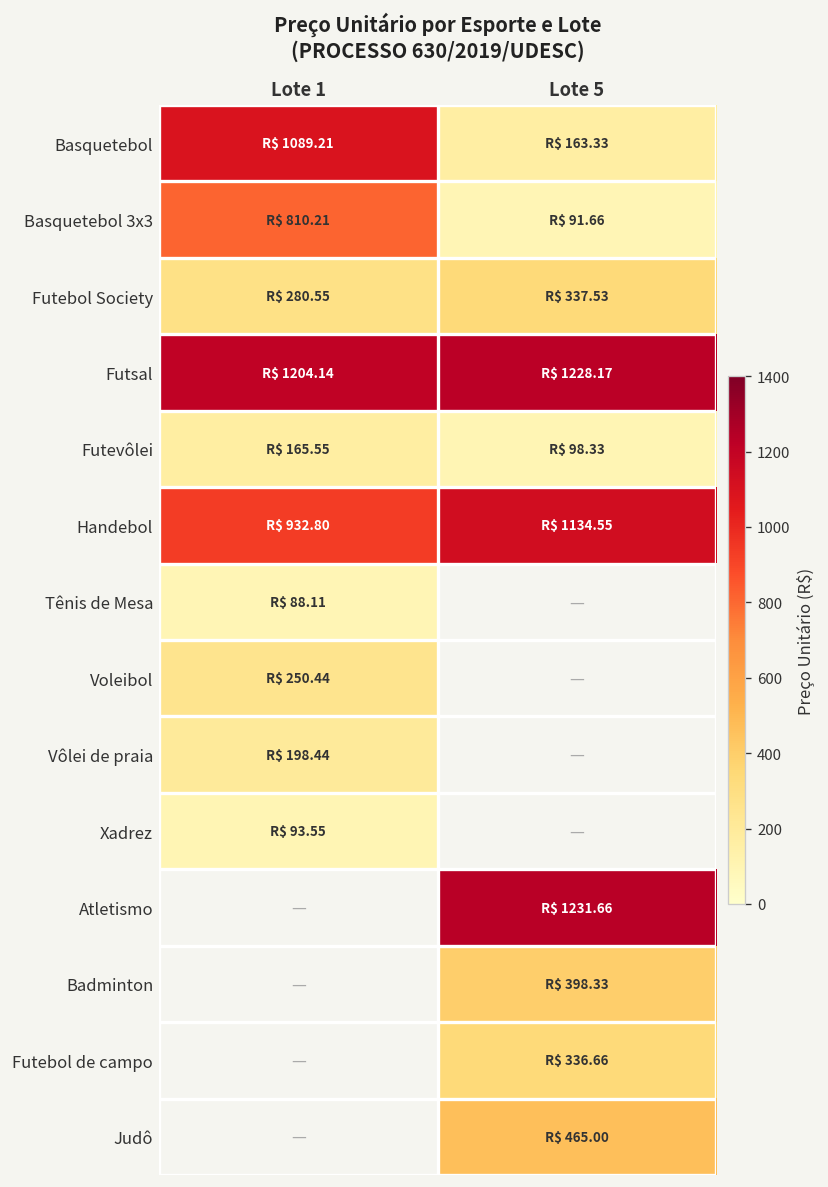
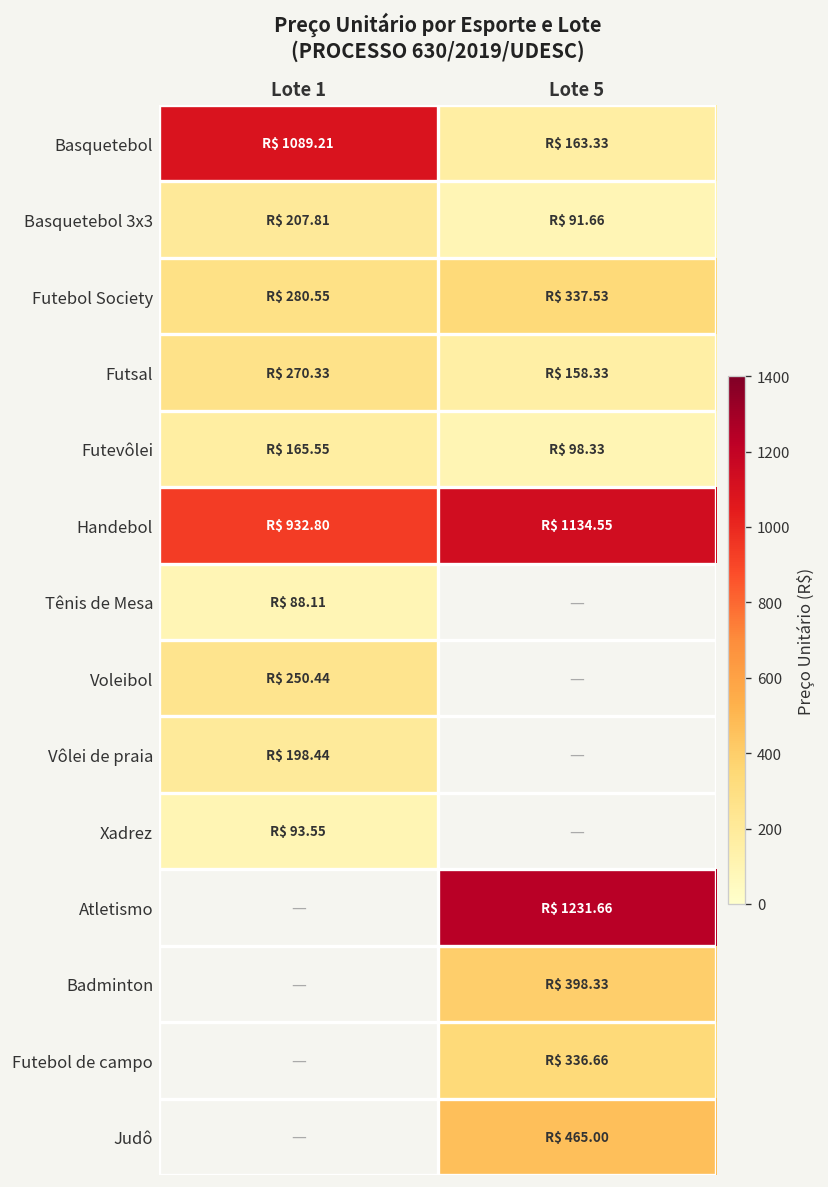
  {
    "Basquetebol": {
      "Lote 1": 1089.21,
      "Lote 5": 163.33
    },
    "Basquetebol 3x3": {
-     "Lote 1": 810.21,
+     "Lote 1": 207.81,
      "Lote 5": 91.66
    },
    "Futebol Society": {
      "Lote 1": 280.55,
      "Lote 5": 337.53
    },
    "Futsal": {
-     "Lote 1": 1204.14,
-     "Lote 5": 1228.17
+     "Lote 1": 270.33,
+     "Lote 5": 158.33
    },
    "Futevôlei": {
      "Lote 1": 165.55,
      "Lote 5": 98.33
    },
    "Handebol": {
      "Lote 1": 932.80,
      "Lote 5": 1134.55
    },
    "Tênis de Mesa": {
      "Lote 1": 88.11
    },
    "Voleibol": {
      "Lote 1": 250.44
    },
    "Vôlei de praia": {
      "Lote 1": 198.44
    },
    "Xadrez": {
      "Lote 1": 93.55
    },
    "Atletismo": {
      "Lote 5": 1231.66
    },
    "Badminton": {
      "Lote 5": 398.33
    },
    "Futebol de campo": {
      "Lote 5": 336.66
    },
    "Judô": {
      "Lote 5": 465.00
    }
  }
